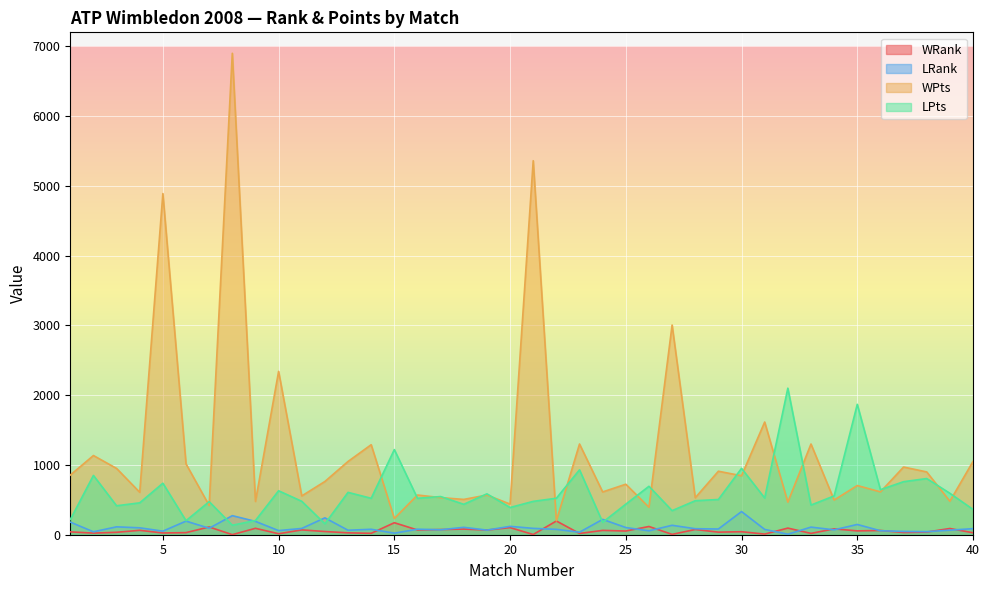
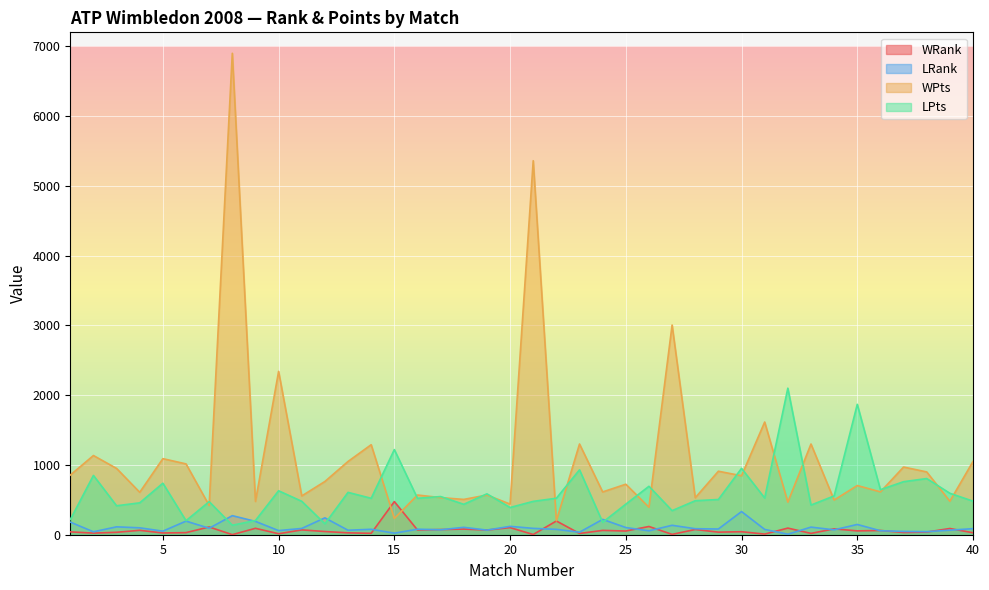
  {
    "WRank": {
      "10": 0,
-     "15": 200,
+     "15": 500,
      "25": 100,
      "30": 0,
      "35": 100,
      "40": 0
    },
    "LRank": {
      "10": 100,
      "15": 0,
      "25": 100,
      "30": 300,
      "35": 100,
      "40": 100
    },
    "WPts": {
-     "5": 4900,
+     "5": 1100,
      "10": 2300,
      "15": 200,
      "20": 400,
      "25": 700,
      "30": 800,
      "35": 700,
      "40": 1100
    },
    "LPts": {
      "5": 700,
      "10": 600,
      "15": 1200,
      "20": 400,
      "25": 400,
      "30": 1000,
      "35": 1900,
-     "40": 400
+     "40": 500
    }
  }
